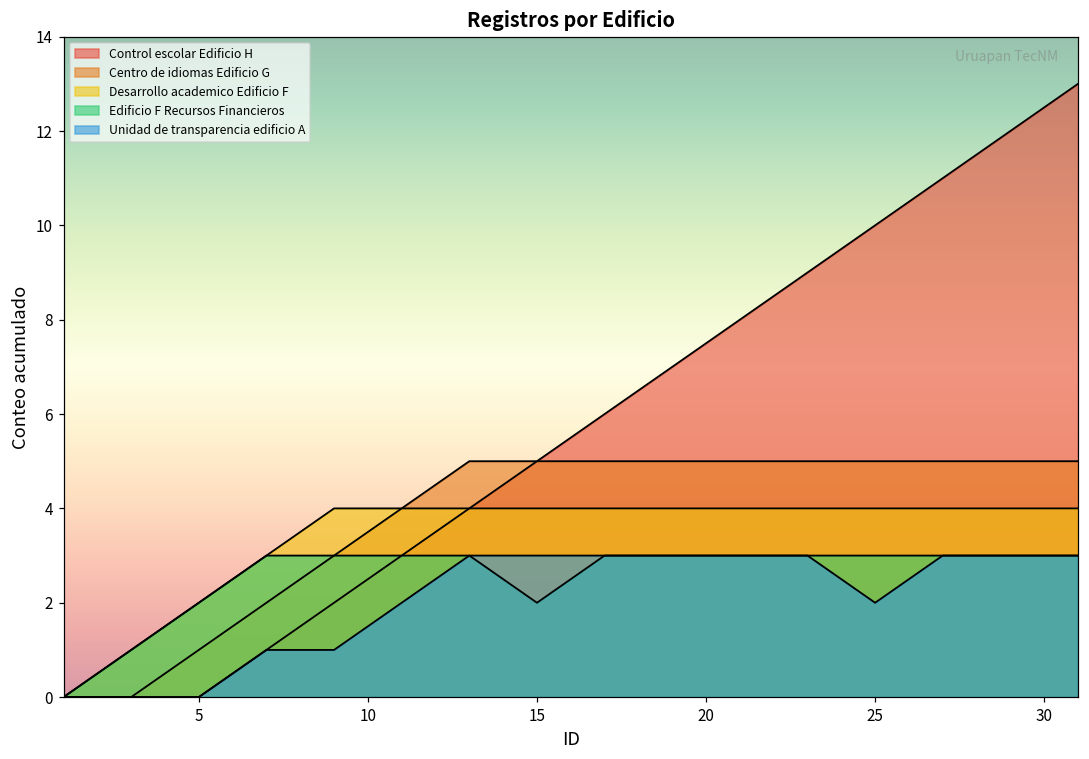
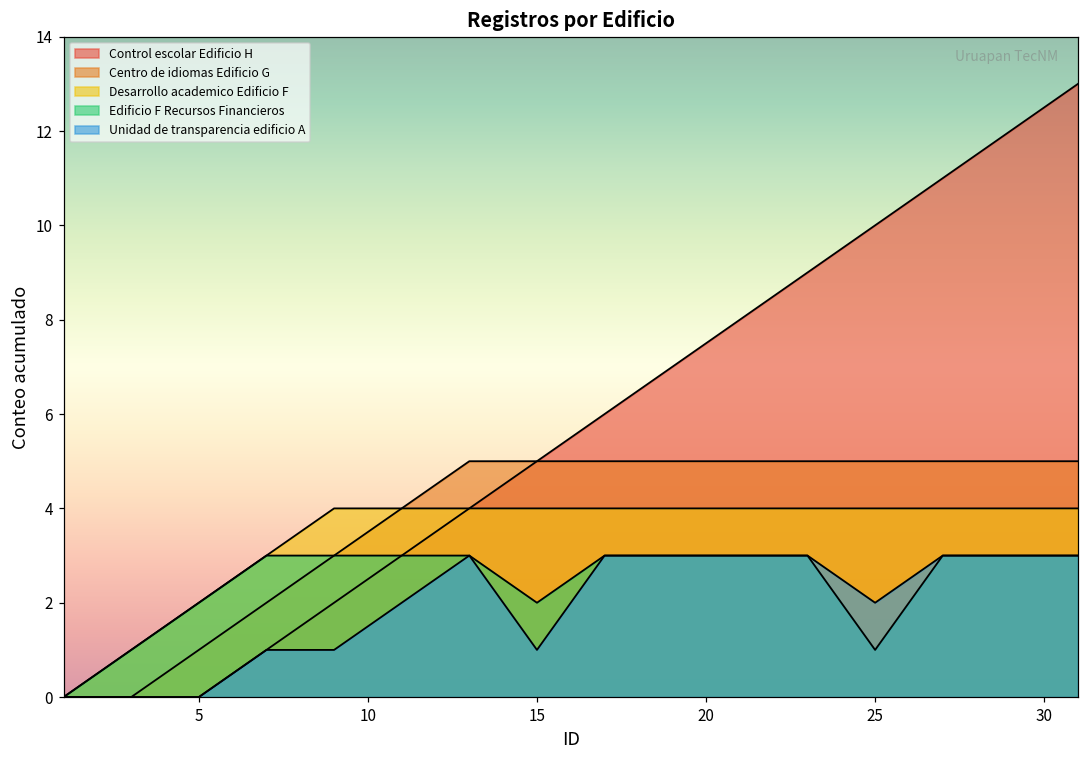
  {
    "Desarrollo academico Edificio F": {
      "15": 4,
      "25": 4
    },
    "Edificio F Recursos Financieros": {
      "15": 2,
-     "25": 3
+     "25": 1
    },
    "Unidad de transparencia edificio A": {
-     "15": 3,
+     "15": 1,
      "25": 2
    }
  }
